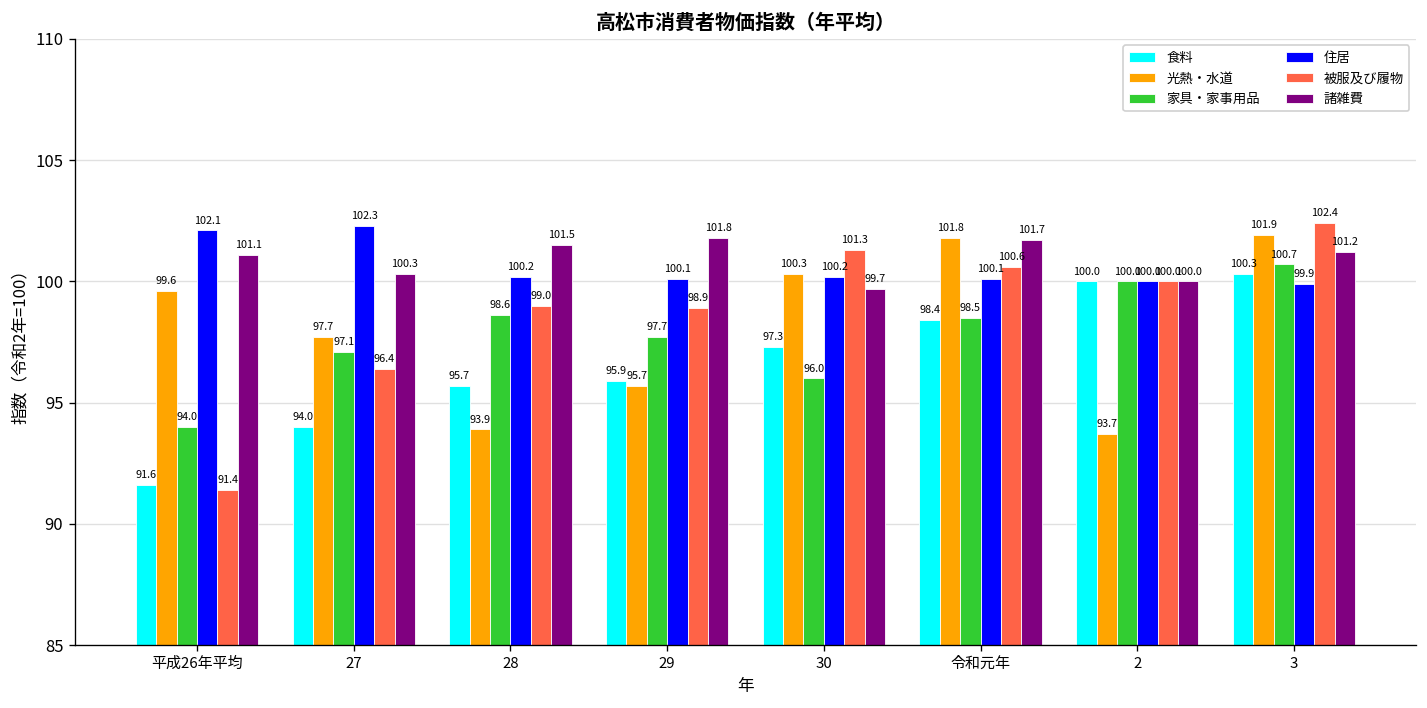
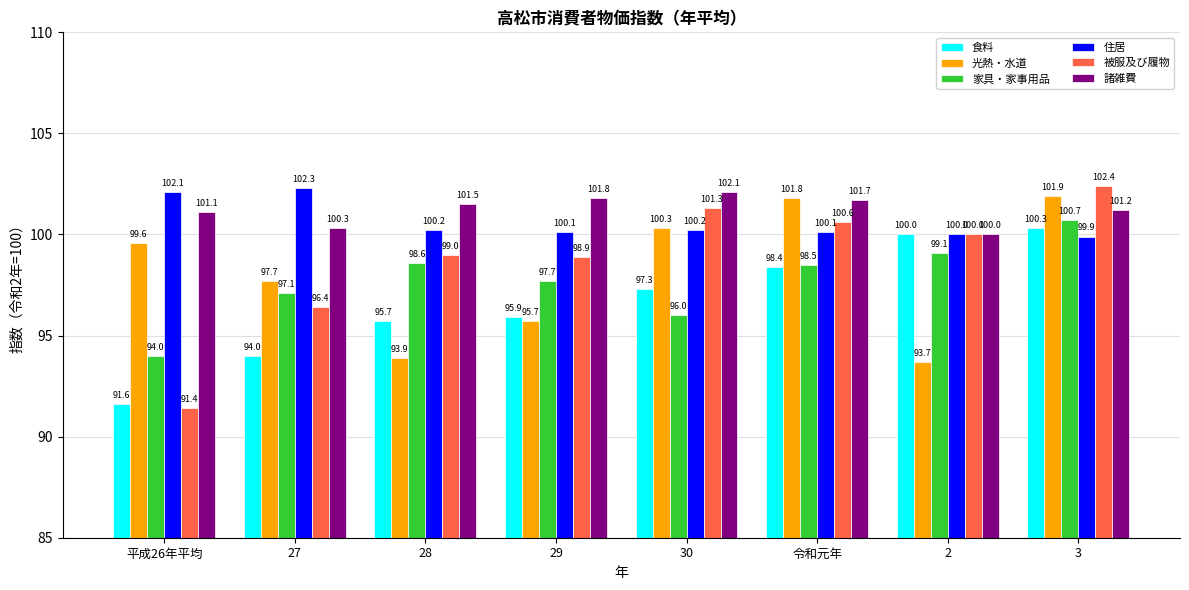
  {
    "食料": {
      "平成26年平均": 91.6,
      "27": 94.0,
      "28": 95.7,
      "29": 95.9,
      "30": 97.3,
      "令和元年": 98.4,
      "2": 100.0,
      "3": 100.3
    },
    "光熱・水道": {
      "平成26年平均": 99.6,
      "27": 97.7,
      "28": 93.9,
      "29": 95.7,
      "30": 100.3,
      "令和元年": 101.8,
      "2": 93.7,
      "3": 101.9
    },
    "家具・家事用品": {
      "平成26年平均": 94.0,
      "27": 97.1,
      "28": 98.6,
      "29": 97.7,
      "30": 96.0,
      "令和元年": 98.5,
-     "2": 100.0,
+     "2": 99.1,
      "3": 100.7
    },
    "住居": {
      "平成26年平均": 102.1,
      "27": 102.3,
      "28": 100.2,
      "29": 100.1,
      "30": 100.2,
      "令和元年": 100.1,
      "3": 99.9
    },
    "被服及び履物": {
      "平成26年平均": 91.4,
      "27": 96.4,
      "28": 99.0,
      "29": 98.9,
      "30": 101.3,
      "令和元年": 100.6,
      "3": 102.4
    },
    "諸雑費": {
      "平成26年平均": 101.1,
      "27": 100.3,
      "28": 101.5,
      "29": 101.8,
-     "30": 99.7,
+     "30": 102.1,
      "令和元年": 101.7,
      "3": 101.2
    }
  }
